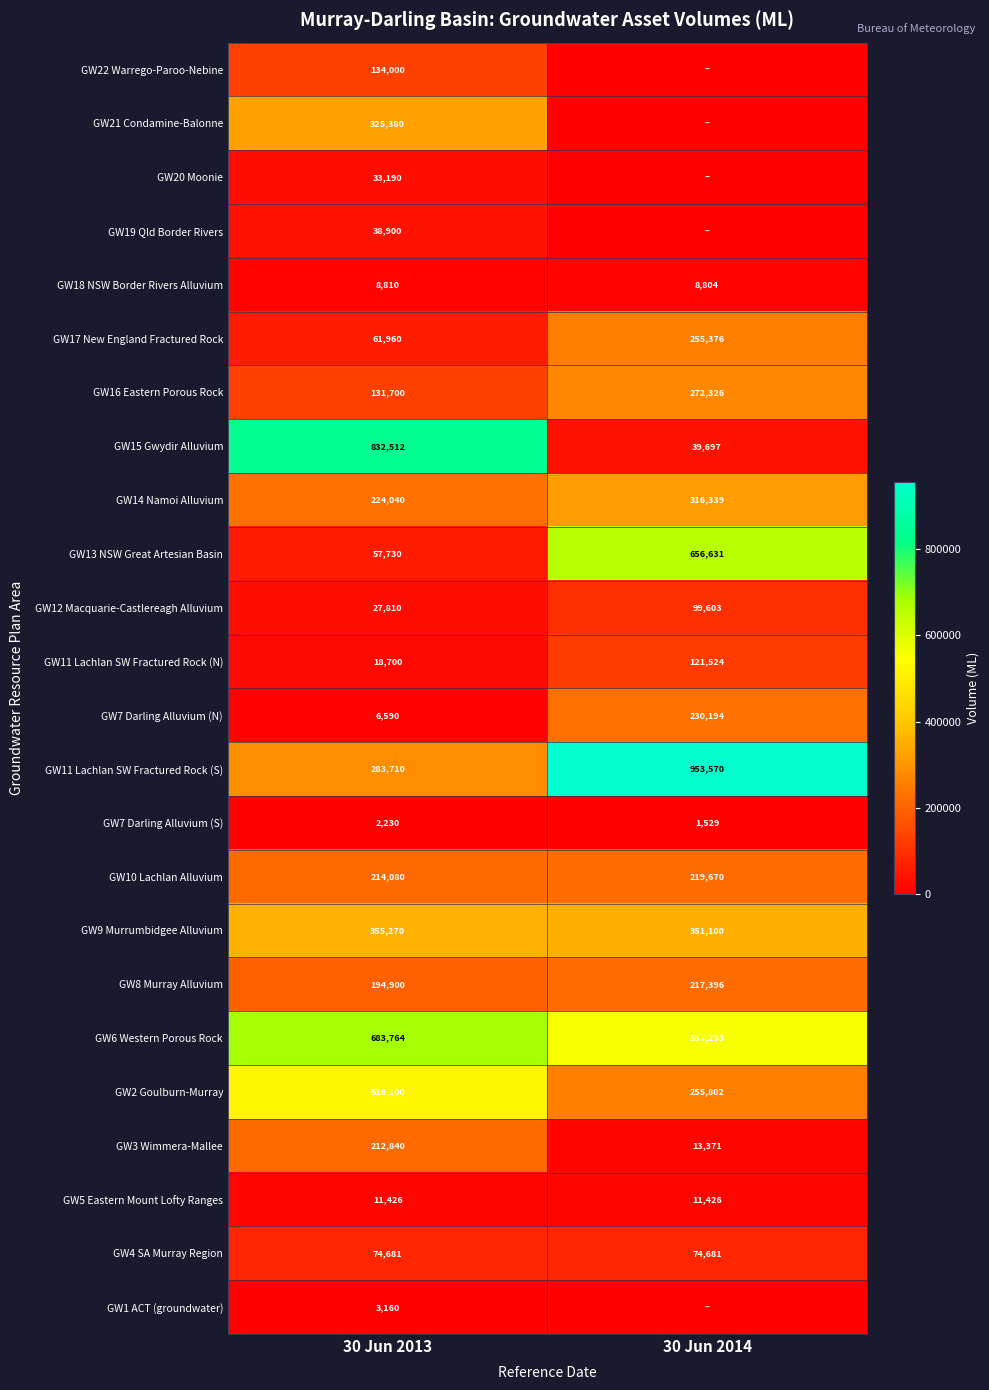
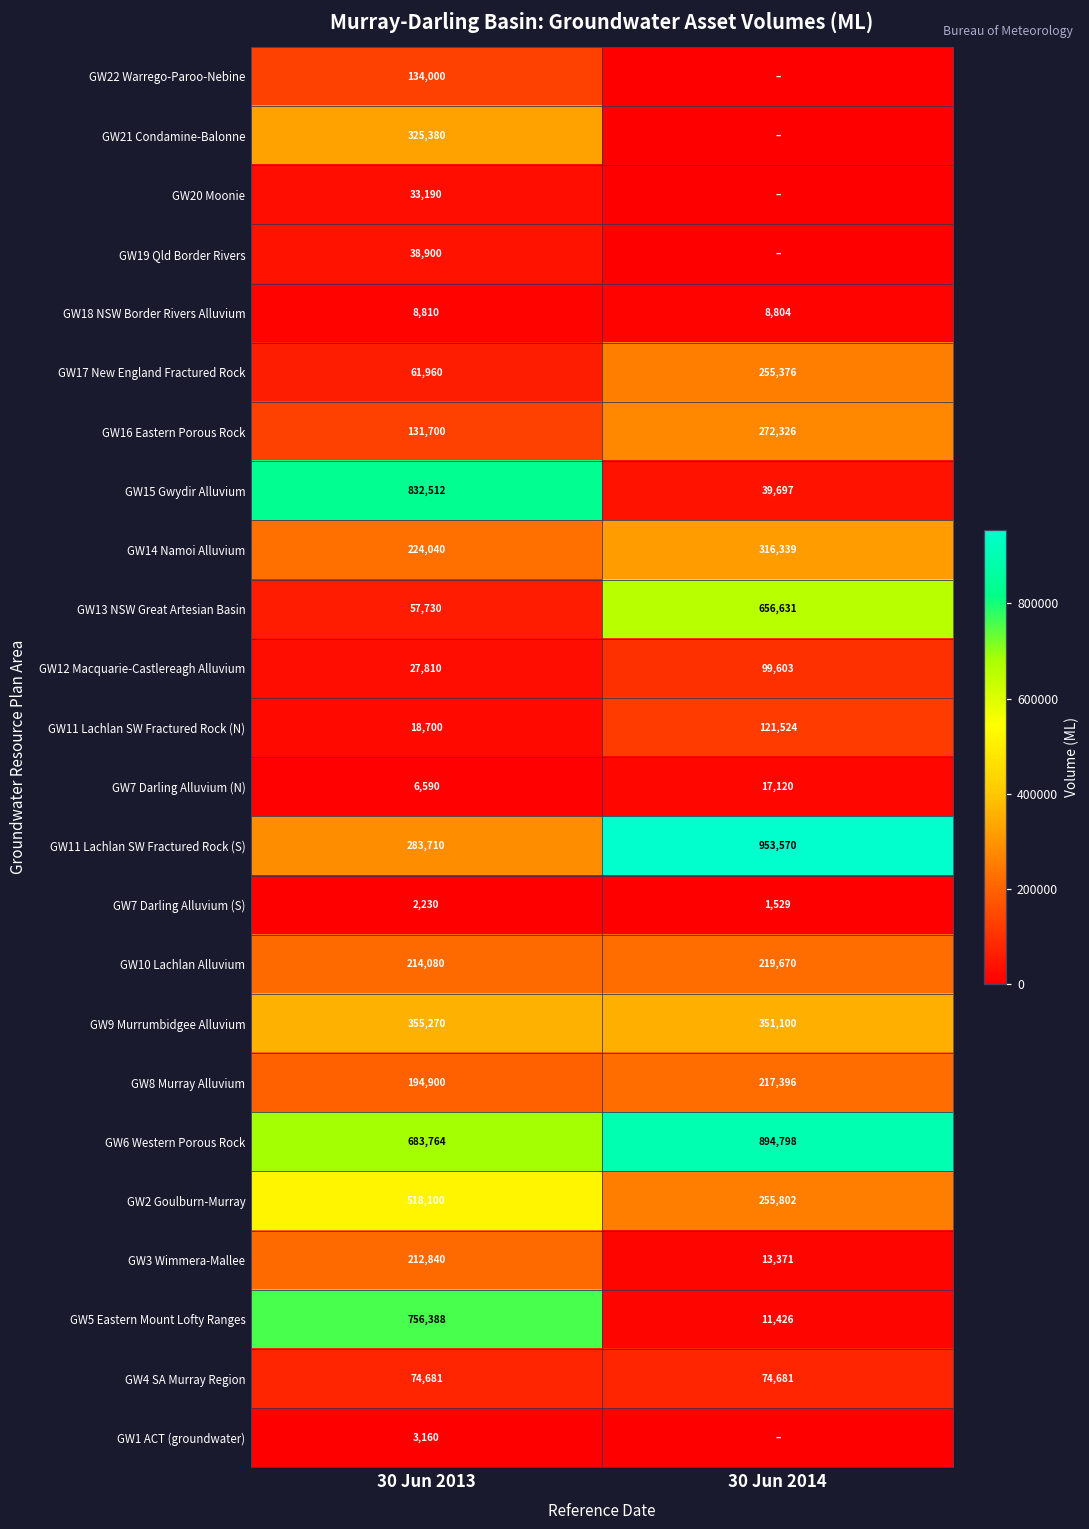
  {
    "GW22 Warrego-Paroo-Nebine": {
      "30 Jun 2013": "134,000"
    },
    "GW21 Condamine-Balonne": {
      "30 Jun 2013": "325,380"
    },
    "GW20 Moonie": {
      "30 Jun 2013": "33,190"
    },
    "GW19 Qld Border Rivers": {
      "30 Jun 2013": "38,900"
    },
    "GW18 NSW Border Rivers Alluvium": {
      "30 Jun 2013": "8,810",
      "30 Jun 2014": "8,804"
    },
    "GW17 New England Fractured Rock": {
      "30 Jun 2013": "61,960",
      "30 Jun 2014": "255,376"
    },
    "GW16 Eastern Porous Rock": {
      "30 Jun 2013": "131,700",
      "30 Jun 2014": "272,326"
    },
    "GW15 Gwydir Alluvium": {
      "30 Jun 2013": "832,512",
      "30 Jun 2014": "39,697"
    },
    "GW14 Namoi Alluvium": {
      "30 Jun 2013": "224,040",
      "30 Jun 2014": "316,339"
    },
    "GW13 NSW Great Artesian Basin": {
      "30 Jun 2013": "57,730",
      "30 Jun 2014": "656,631"
    },
    "GW12 Macquarie-Castlereagh Alluvium": {
      "30 Jun 2013": "27,810",
      "30 Jun 2014": "99,603"
    },
    "GW11 Lachlan SW Fractured Rock (N)": {
      "30 Jun 2013": "18,700",
      "30 Jun 2014": "121,524"
    },
    "GW7 Darling Alluvium (N)": {
      "30 Jun 2013": "6,590",
-     "30 Jun 2014": "230,194"
+     "30 Jun 2014": "17,120"
    },
    "GW11 Lachlan SW Fractured Rock (S)": {
      "30 Jun 2013": "283,710",
      "30 Jun 2014": "953,570"
    },
    "GW7 Darling Alluvium (S)": {
      "30 Jun 2013": "2,230",
      "30 Jun 2014": "1,529"
    },
    "GW10 Lachlan Alluvium": {
      "30 Jun 2013": "214,080",
      "30 Jun 2014": "219,670"
    },
    "GW9 Murrumbidgee Alluvium": {
      "30 Jun 2013": "355,270",
      "30 Jun 2014": "351,100"
    },
    "GW8 Murray Alluvium": {
      "30 Jun 2013": "194,900",
      "30 Jun 2014": "217,396"
    },
    "GW6 Western Porous Rock": {
      "30 Jun 2013": "683,764",
-     "30 Jun 2014": "557,233"
+     "30 Jun 2014": "894,798"
    },
    "GW2 Goulburn-Murray": {
      "30 Jun 2013": "518,100",
      "30 Jun 2014": "255,802"
    },
    "GW3 Wimmera-Mallee": {
      "30 Jun 2013": "212,840",
      "30 Jun 2014": "13,371"
    },
    "GW5 Eastern Mount Lofty Ranges": {
-     "30 Jun 2013": "11,426",
+     "30 Jun 2013": "756,388",
      "30 Jun 2014": "11,426"
    },
    "GW4 SA Murray Region": {
      "30 Jun 2013": "74,681",
      "30 Jun 2014": "74,681"
    },
    "GW1 ACT (groundwater)": {
      "30 Jun 2013": "3,160"
    }
  }
